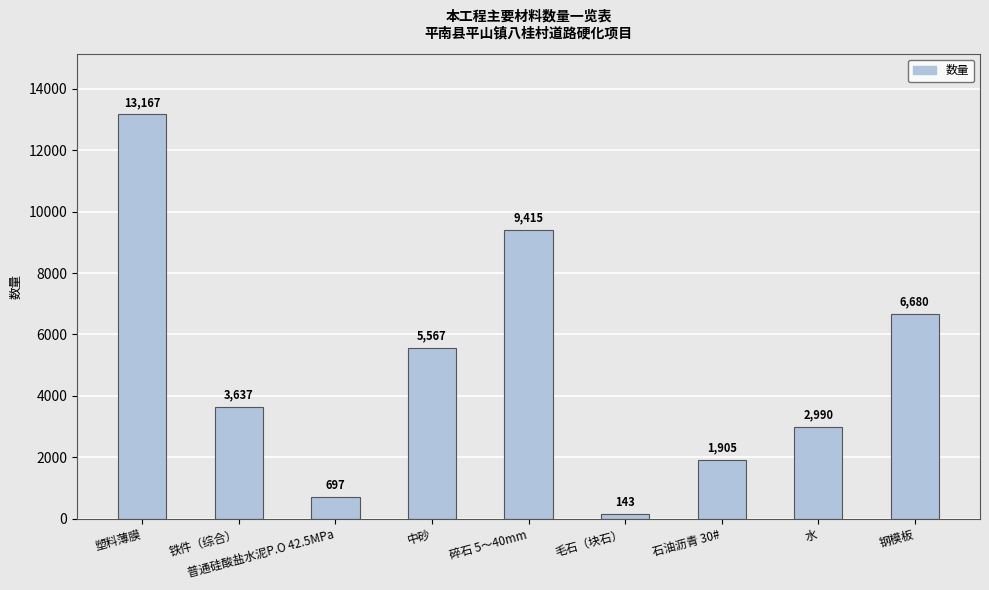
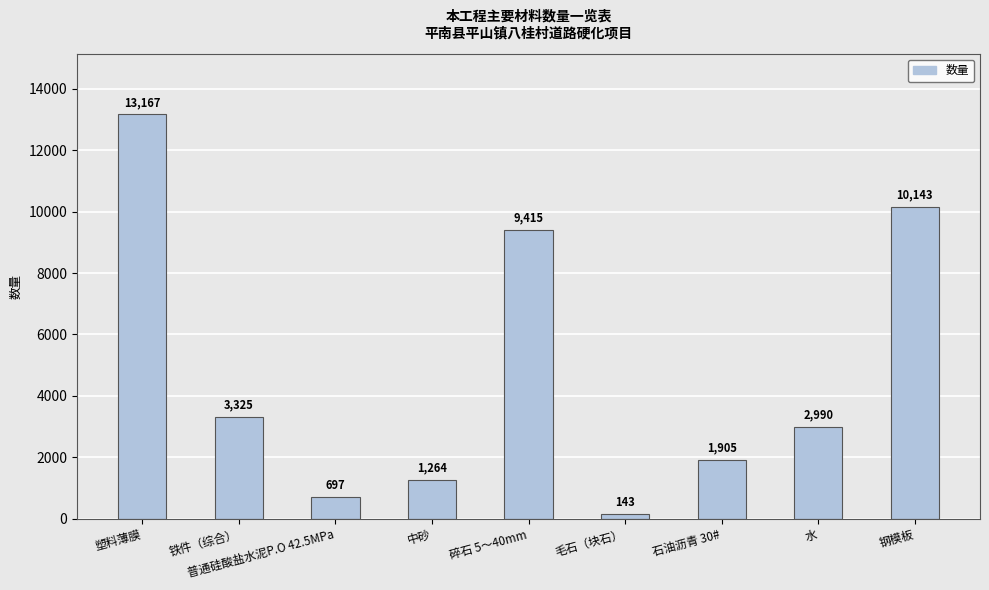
  {
    "塑料薄膜": "13,167",
-   "铁件（综合）": "3,637",
+   "铁件（综合）": "3,325",
    "普通硅酸盐水泥P.O 42.5MPa": "697",
-   "中砂": "5,567",
+   "中砂": "1,264",
    "碎石 5～40mm": "9,415",
    "毛石（块石）": "143",
    "石油沥青 30#": "1,905",
    "水": "2,990",
-   "钢模板": "6,680"
+   "钢模板": "10,143"
  }
